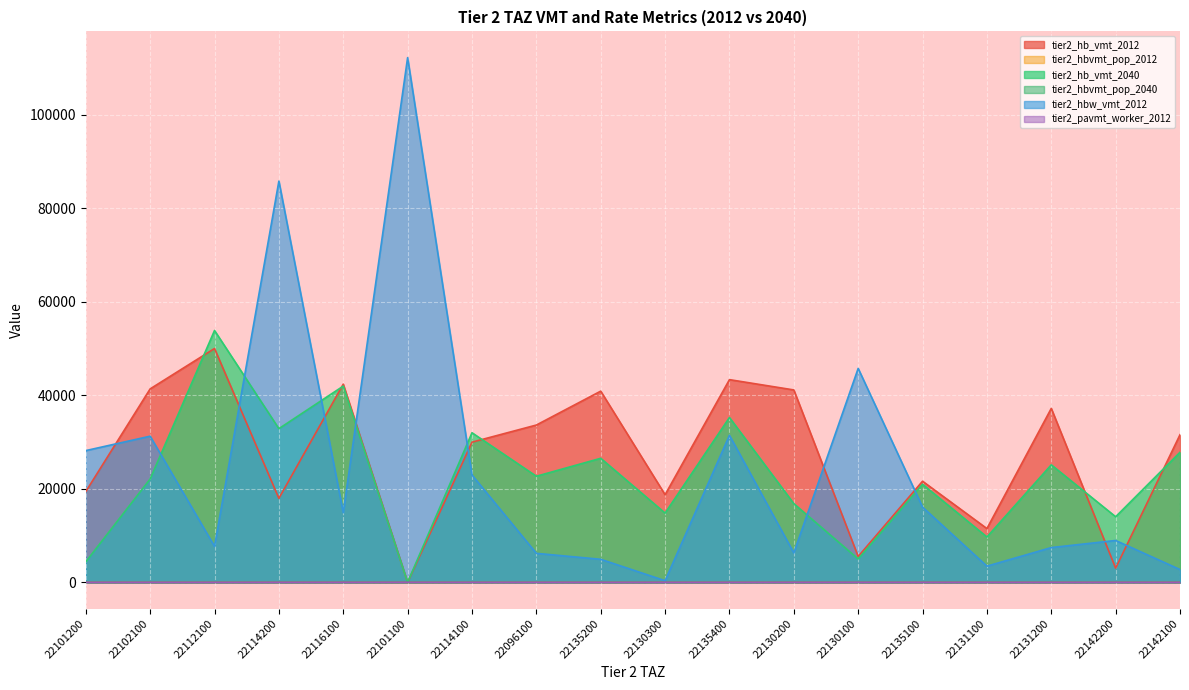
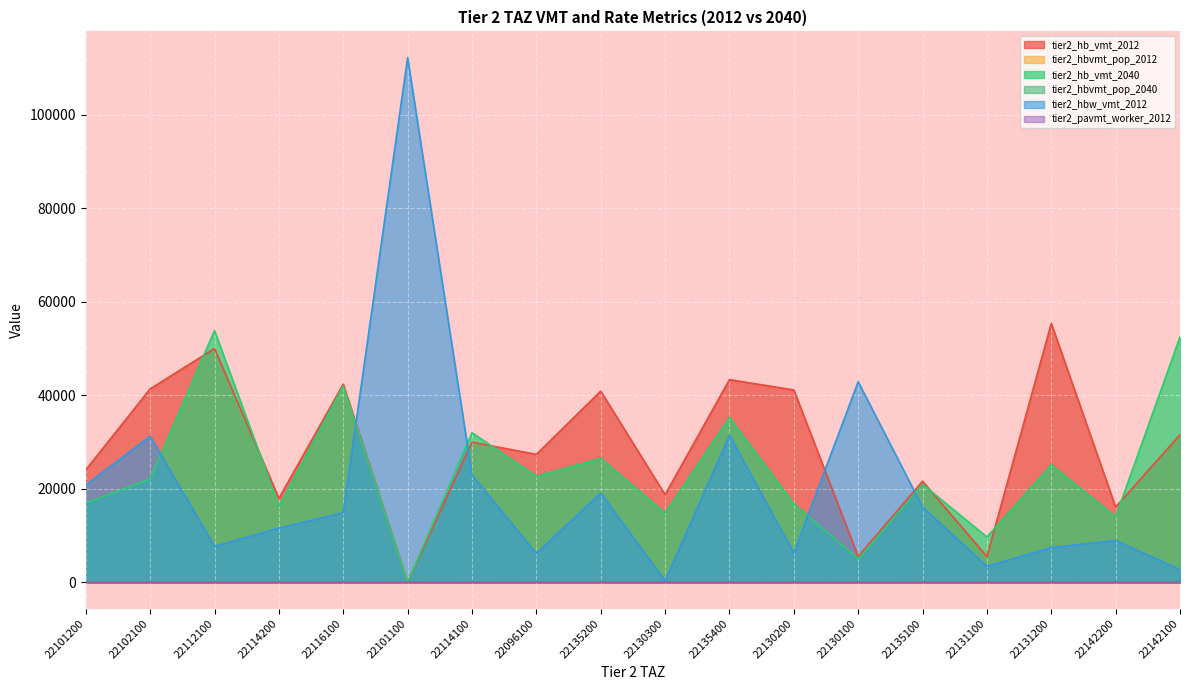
  {
    "tier2_hb_vmt_2012": {
-     "22101200": 19000,
+     "22101200": 24000,
      "22102100": 41000,
      "22112100": 50000,
      "22114200": 18000,
      "22114100": 30000,
-     "22096100": 34000,
+     "22096100": 27000,
      "22135200": 41000,
      "22130300": 19000,
      "22135400": 43000,
      "22130200": 41000,
      "22135100": 22000,
-     "22131100": 11000,
-     "22131200": 37000,
-     "22142200": 3000,
+     "22131100": 6000,
+     "22131200": 55000,
+     "22142200": 16000,
      "22142100": 32000
    },
    "tier2_pavmt_worker_2012": {
      "22101200": 0,
      "22102100": 0,
      "22112100": 0,
      "22114200": 0,
      "22116100": 0,
      "22114100": 0,
      "22096100": 0,
      "22135200": 0,
      "22135400": 0,
      "22130200": 0,
      "22130100": 0,
      "22135100": 0,
      "22131100": 0,
      "22131200": 0,
      "22142200": 0,
      "22142100": 0
    },
    "tier2_hb_vmt_2040": {
-     "22101200": 4000,
+     "22101200": 17000,
      "22102100": 22000,
      "22112100": 54000,
-     "22114200": 33000,
+     "22114200": 16000,
      "22114100": 32000,
      "22096100": 23000,
      "22135200": 27000,
      "22130300": 15000,
      "22135400": 35000,
      "22130200": 17000,
      "22135100": 21000,
      "22131100": 10000,
      "22131200": 25000,
      "22142200": 14000,
-     "22142100": 28000
+     "22142100": 53000
    },
    "tier2_hbw_vmt_2012": {
-     "22101200": 28000,
+     "22101200": 21000,
      "22102100": 31000,
      "22112100": 8000,
-     "22114200": 86000,
+     "22114200": 12000,
      "22116100": 15000,
      "22101100": 112000,
      "22114100": 23000,
      "22096100": 6000,
-     "22135200": 5000,
+     "22135200": 19000,
      "22135400": 31000,
      "22130200": 6000,
-     "22130100": 46000,
+     "22130100": 43000,
      "22135100": 16000,
      "22131100": 3000,
      "22131200": 7000,
      "22142200": 9000,
      "22142100": 3000
    }
  }
